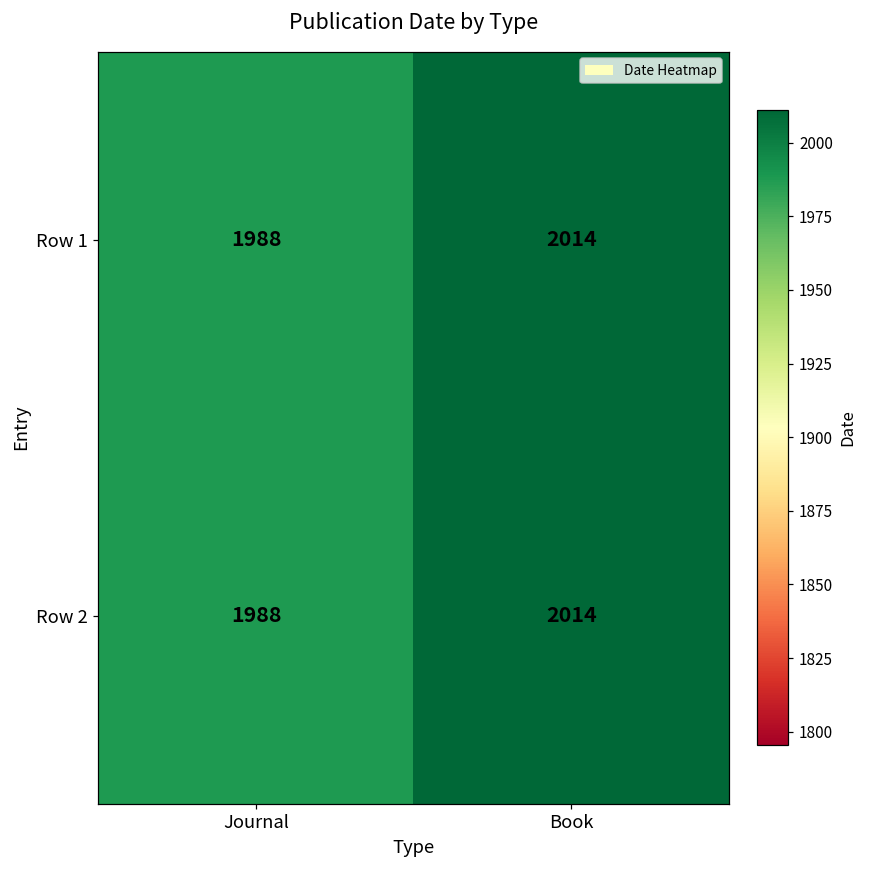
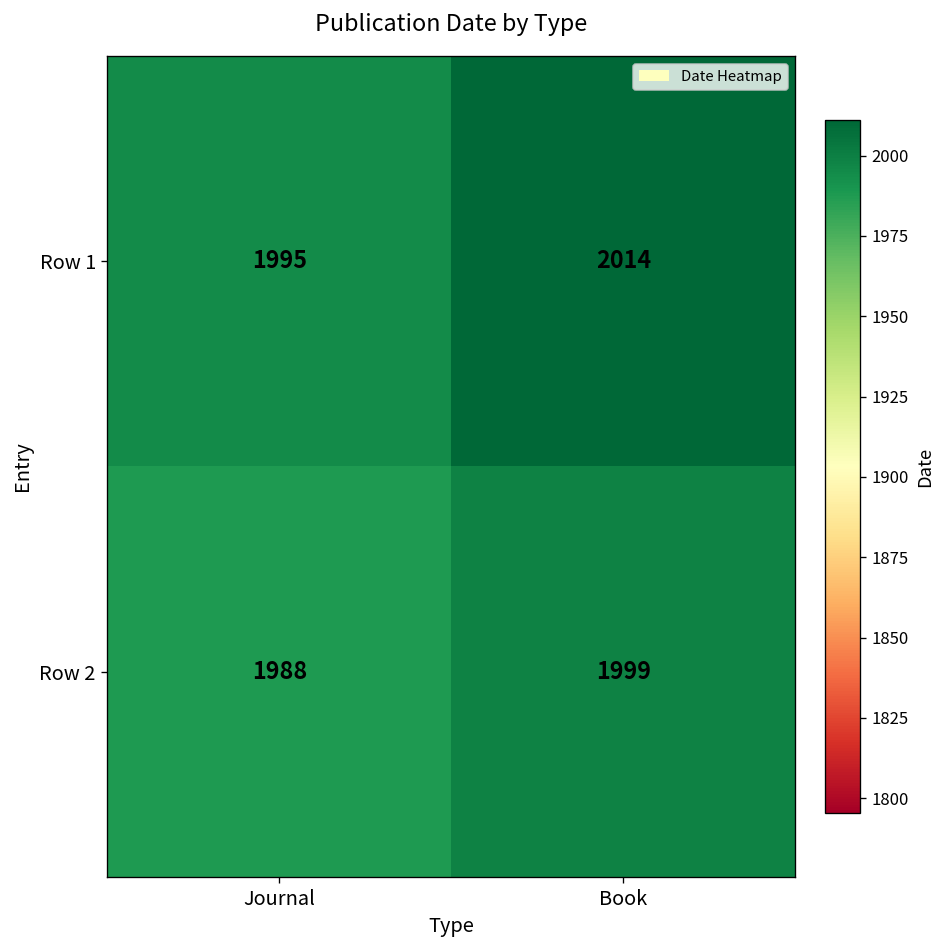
  {
    "Row 1": {
-     "Journal": 1988,
+     "Journal": 1995,
      "Book": 2014
    },
    "Row 2": {
      "Journal": 1988,
-     "Book": 2014
+     "Book": 1999
    }
  }
